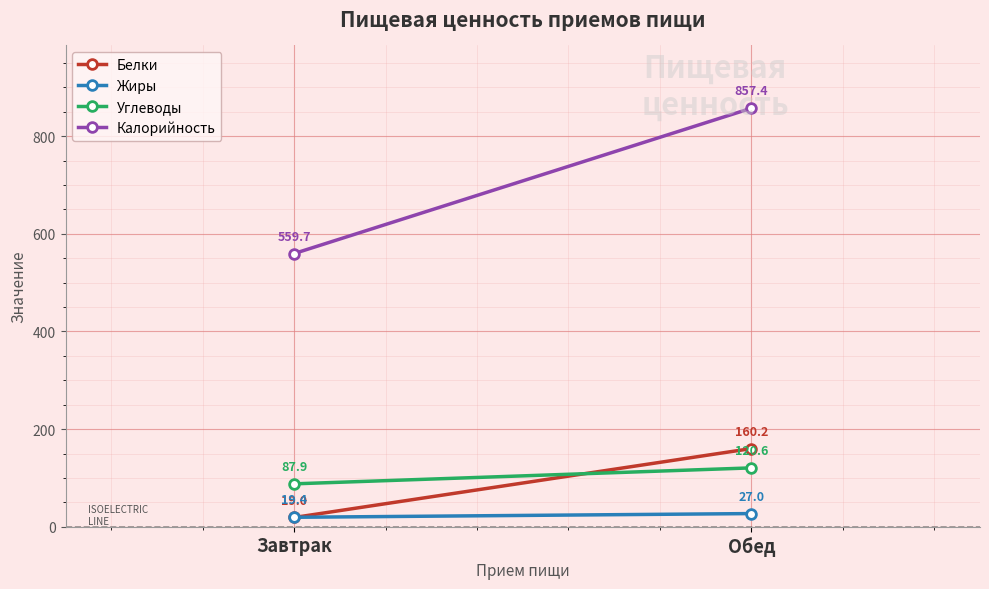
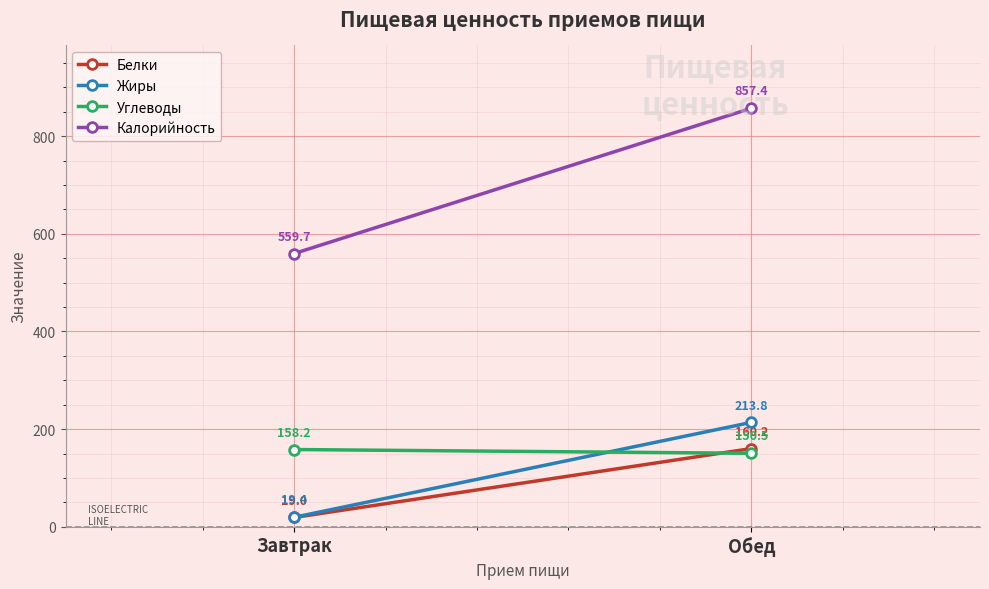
  {
    "Жиры": {
-     "Обед": 27.0
+     "Обед": 213.8
    },
    "Углеводы": {
-     "Завтрак": 87.9,
-     "Обед": 120.6
+     "Завтрак": 158.2,
+     "Обед": 150.5
    },
    "Калорийность": {
      "Завтрак": 559.7,
      "Обед": 857.4
    }
  }
